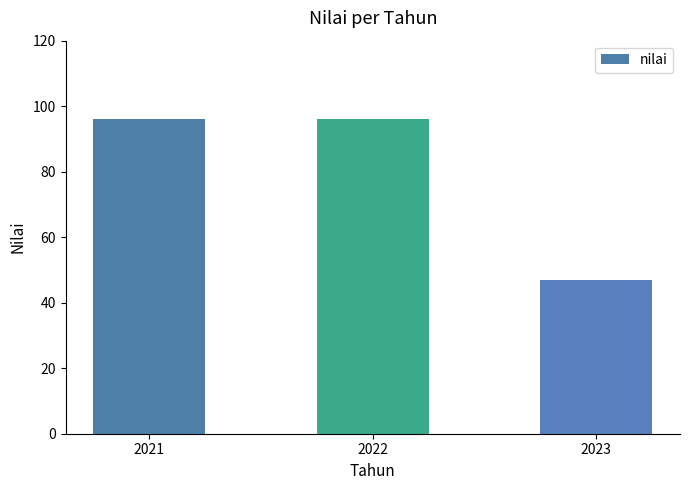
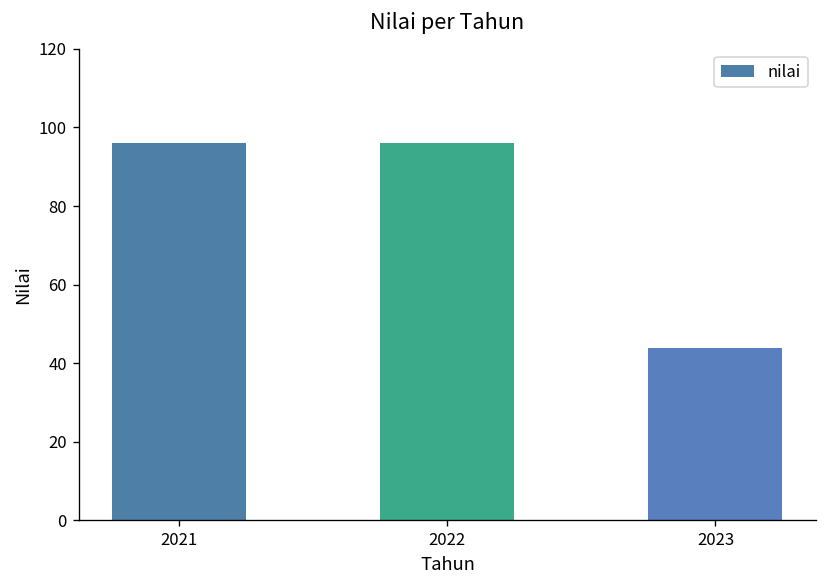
  {
    "2021": 96,
    "2022": 96,
-   "2023": 47
+   "2023": 44
  }
